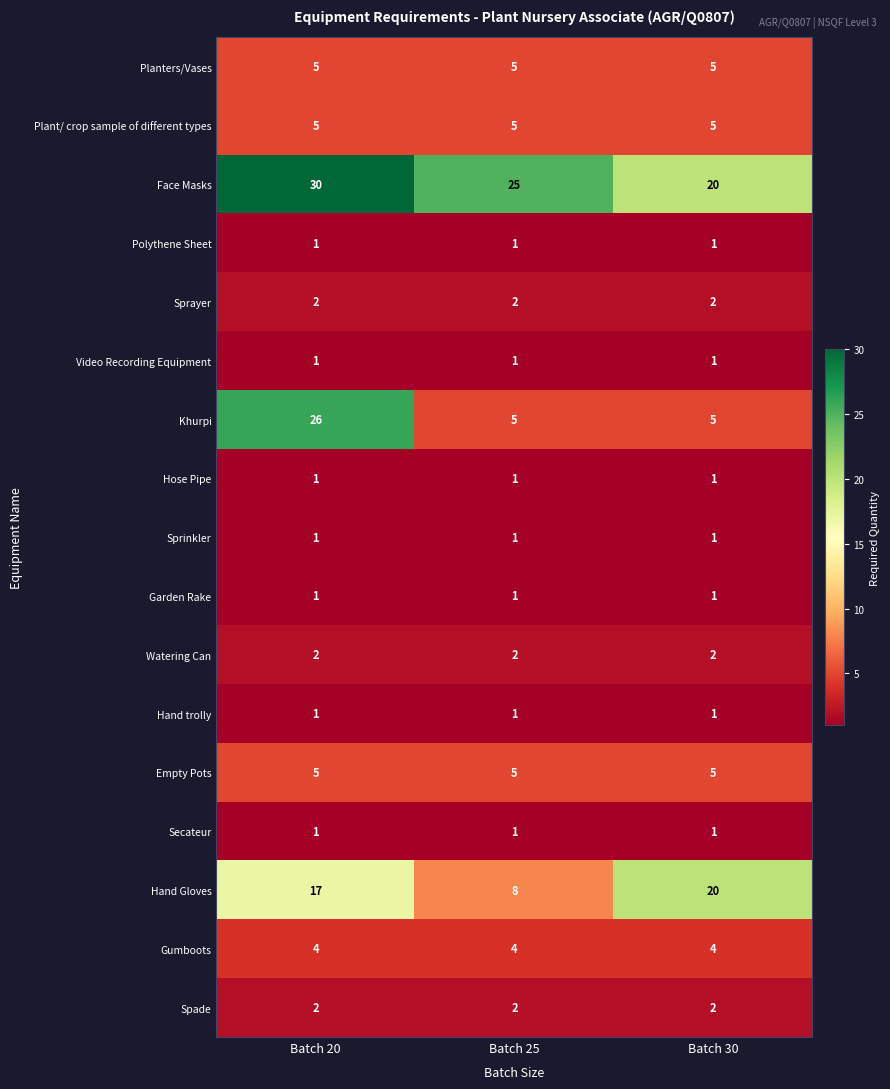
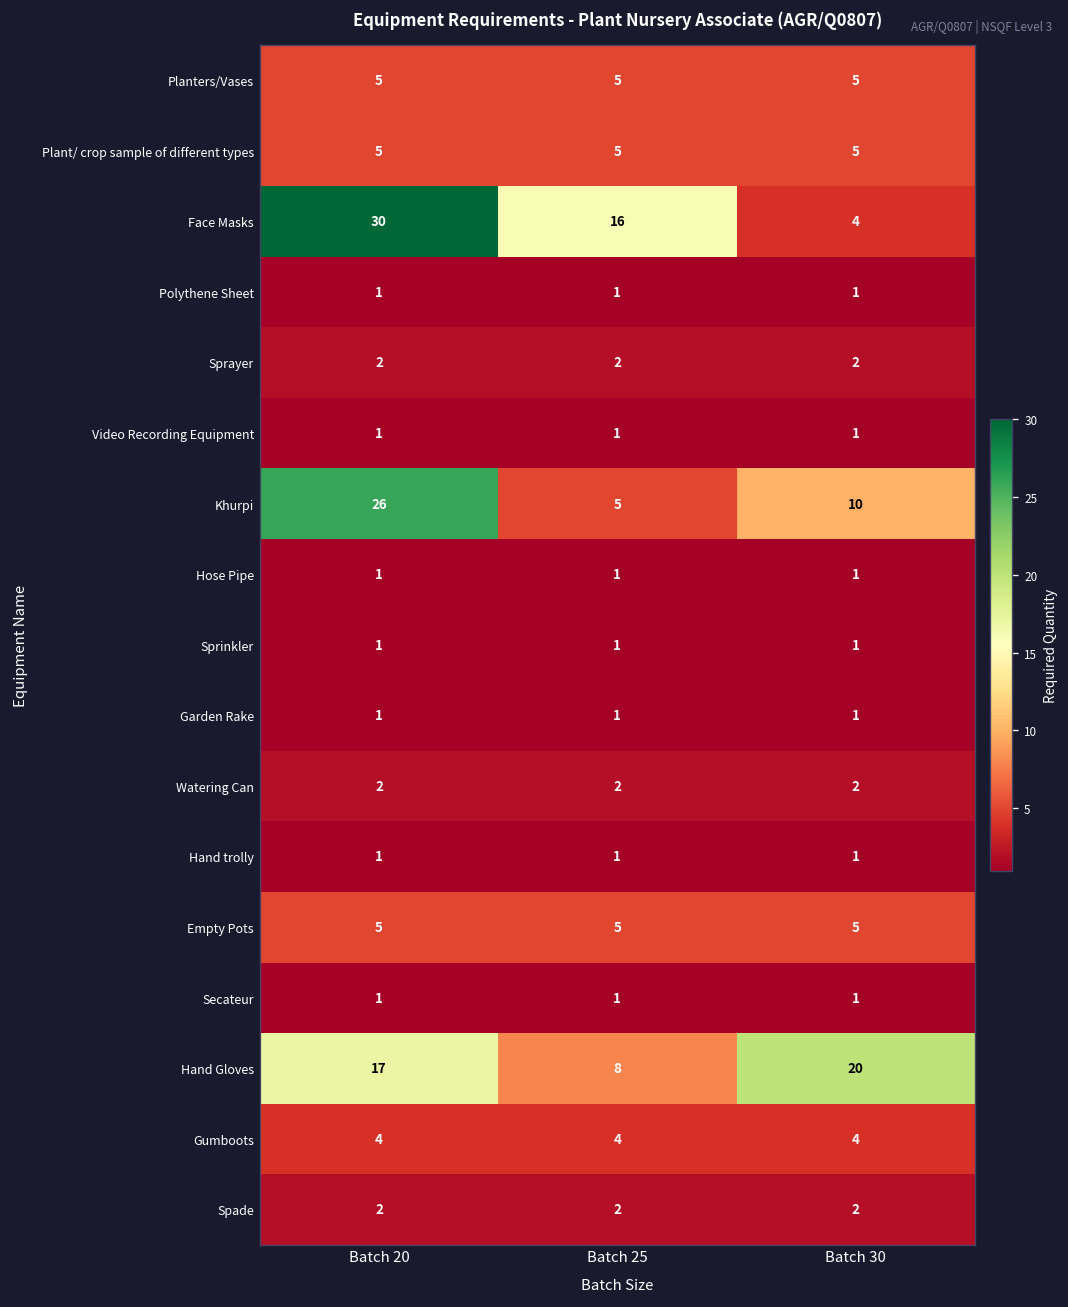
  {
    "Planters/Vases": {
      "Batch 20": 5,
      "Batch 25": 5,
      "Batch 30": 5
    },
    "Plant/ crop sample of different types": {
      "Batch 20": 5,
      "Batch 25": 5,
      "Batch 30": 5
    },
    "Face Masks": {
      "Batch 20": 30,
-     "Batch 25": 25,
-     "Batch 30": 20
+     "Batch 25": 16,
+     "Batch 30": 4
    },
    "Polythene Sheet": {
      "Batch 20": 1,
      "Batch 25": 1,
      "Batch 30": 1
    },
    "Sprayer": {
      "Batch 20": 2,
      "Batch 25": 2,
      "Batch 30": 2
    },
    "Video Recording Equipment": {
      "Batch 20": 1,
      "Batch 25": 1,
      "Batch 30": 1
    },
    "Khurpi": {
      "Batch 20": 26,
      "Batch 25": 5,
-     "Batch 30": 5
+     "Batch 30": 10
    },
    "Hose Pipe": {
      "Batch 20": 1,
      "Batch 25": 1,
      "Batch 30": 1
    },
    "Sprinkler": {
      "Batch 20": 1,
      "Batch 25": 1,
      "Batch 30": 1
    },
    "Garden Rake": {
      "Batch 20": 1,
      "Batch 25": 1,
      "Batch 30": 1
    },
    "Watering Can": {
      "Batch 20": 2,
      "Batch 25": 2,
      "Batch 30": 2
    },
    "Hand trolly": {
      "Batch 20": 1,
      "Batch 25": 1,
      "Batch 30": 1
    },
    "Empty Pots": {
      "Batch 20": 5,
      "Batch 25": 5,
      "Batch 30": 5
    },
    "Secateur": {
      "Batch 20": 1,
      "Batch 25": 1,
      "Batch 30": 1
    },
    "Hand Gloves": {
      "Batch 20": 17,
      "Batch 25": 8,
      "Batch 30": 20
    },
    "Gumboots": {
      "Batch 20": 4,
      "Batch 25": 4,
      "Batch 30": 4
    },
    "Spade": {
      "Batch 20": 2,
      "Batch 25": 2,
      "Batch 30": 2
    }
  }
